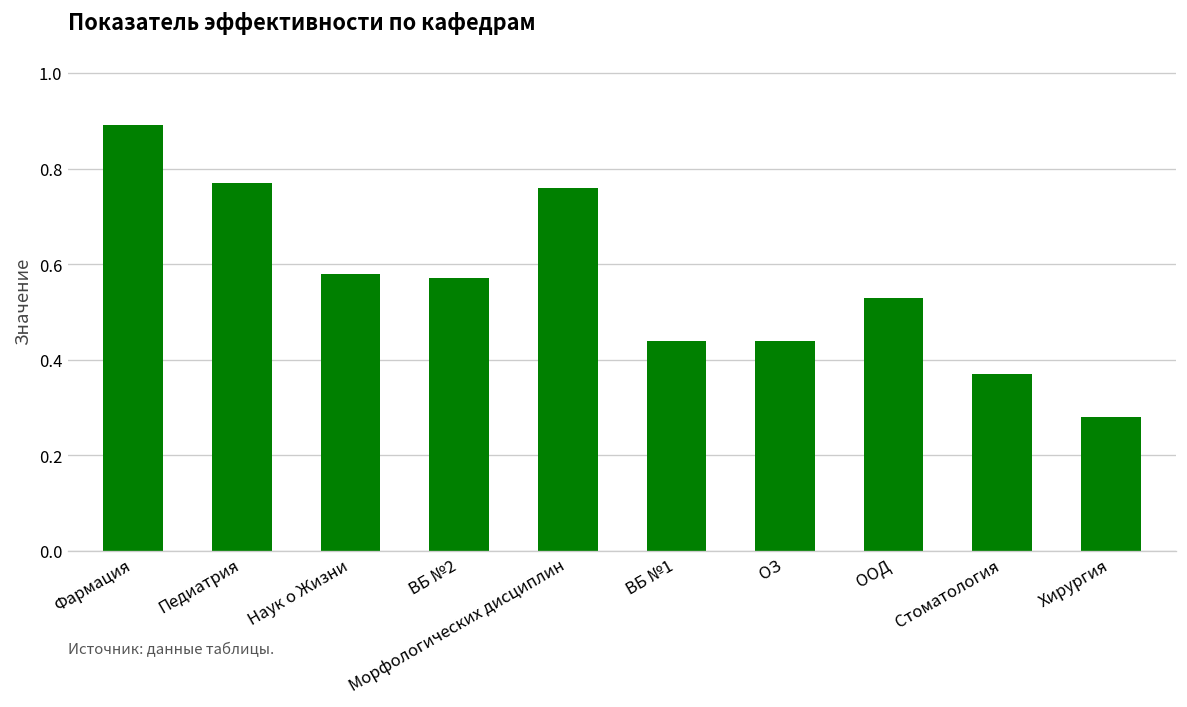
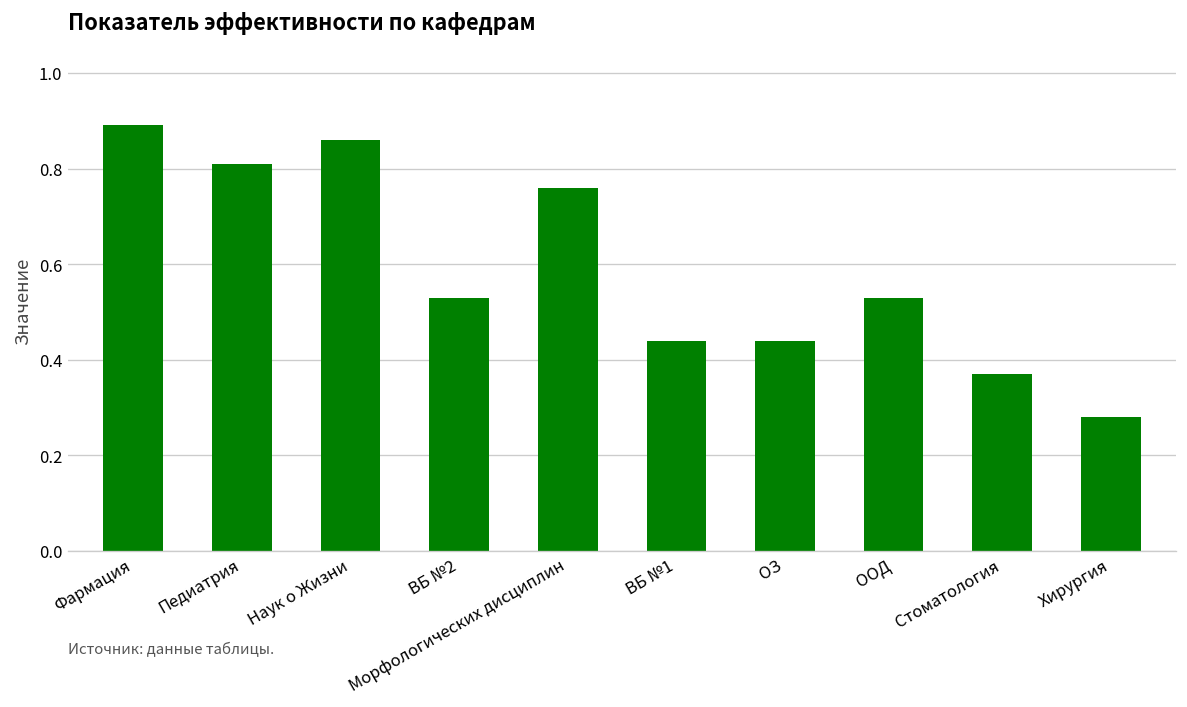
  {
    "Фармация": 0.89,
-   "Педиатрия": 0.77,
-   "Наук о Жизни": 0.58,
-   "ВБ №2": 0.57,
+   "Педиатрия": 0.81,
+   "Наук о Жизни": 0.86,
+   "ВБ №2": 0.53,
    "Морфологических дисциплин": 0.76,
    "ВБ №1": 0.44,
    "ОЗ": 0.44,
    "ООД": 0.53,
    "Стоматология": 0.37,
    "Хирургия": 0.28
  }
